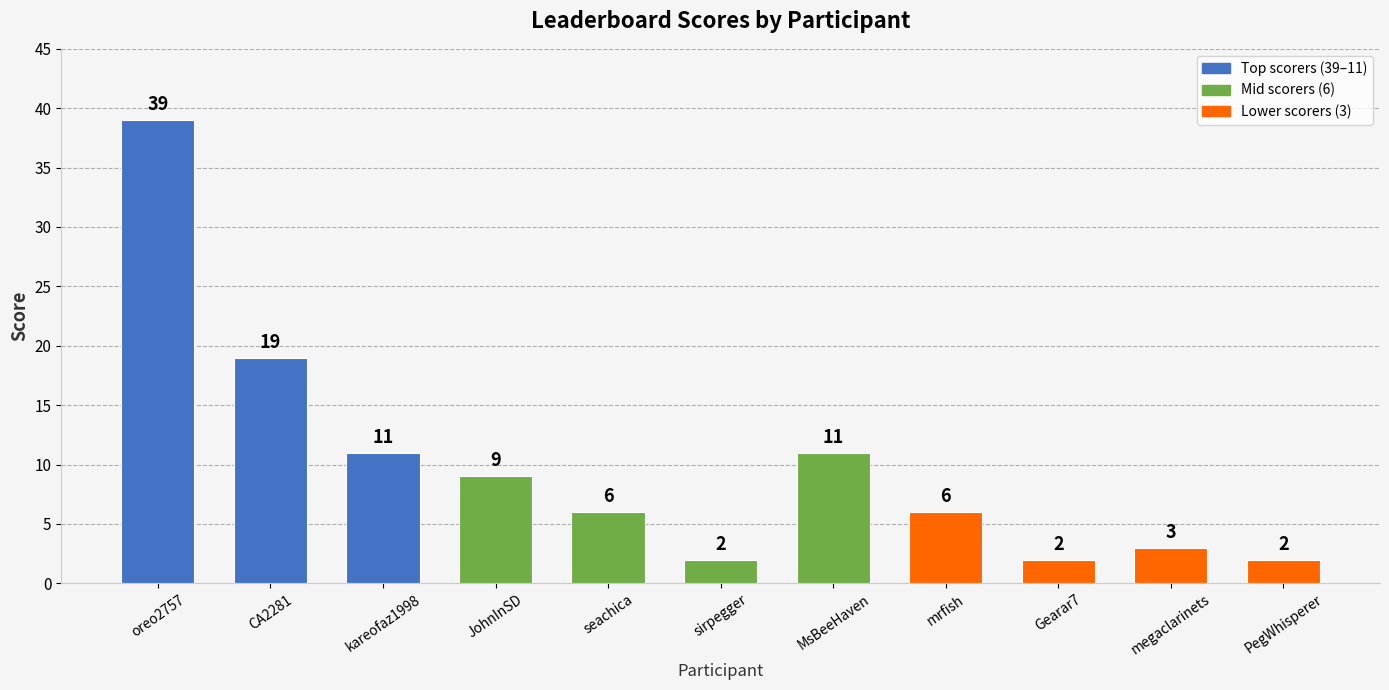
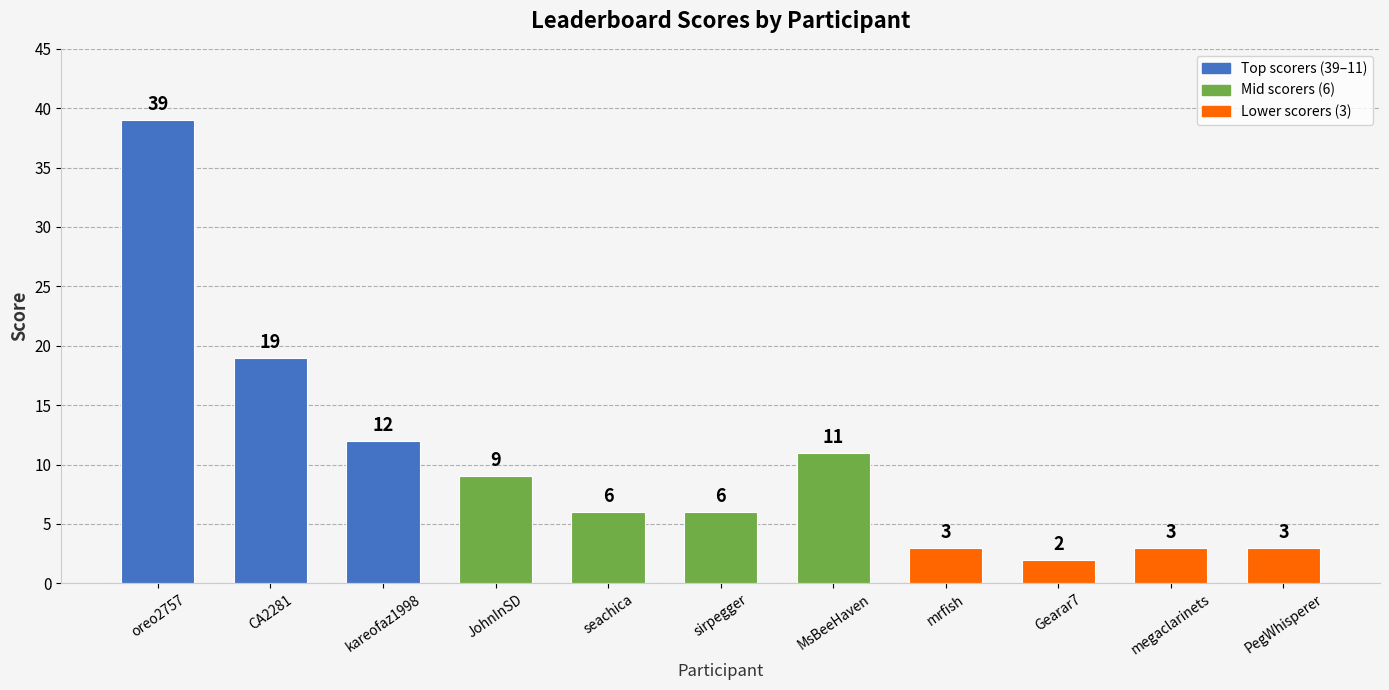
  {
    "oreo2757": 39,
    "CA2281": 19,
-   "kareofaz1998": 11,
+   "kareofaz1998": 12,
    "JohnInSD": 9,
    "seachica": 6,
-   "sirpegger": 2,
+   "sirpegger": 6,
    "MsBeeHaven": 11,
-   "mrfish": 6,
+   "mrfish": 3,
    "Gearar7": 2,
    "megaclarinets": 3,
-   "PegWhisperer": 2
+   "PegWhisperer": 3
  }
